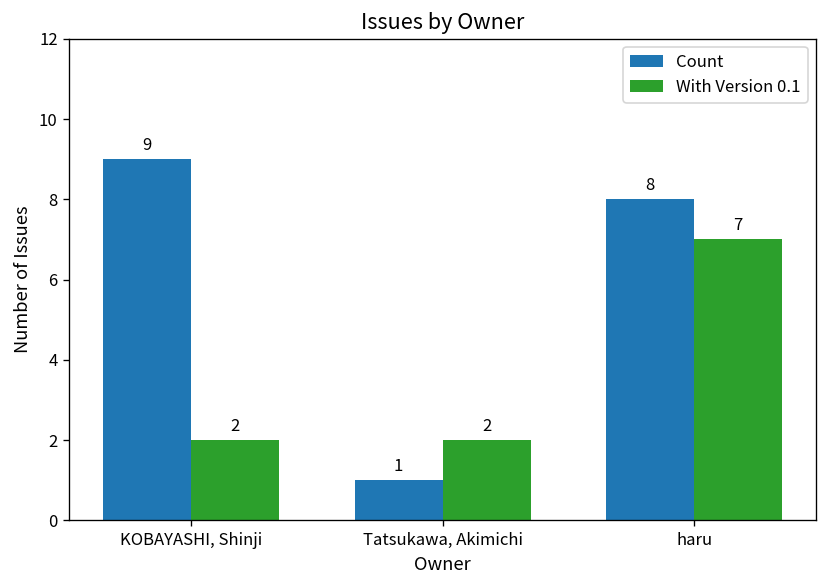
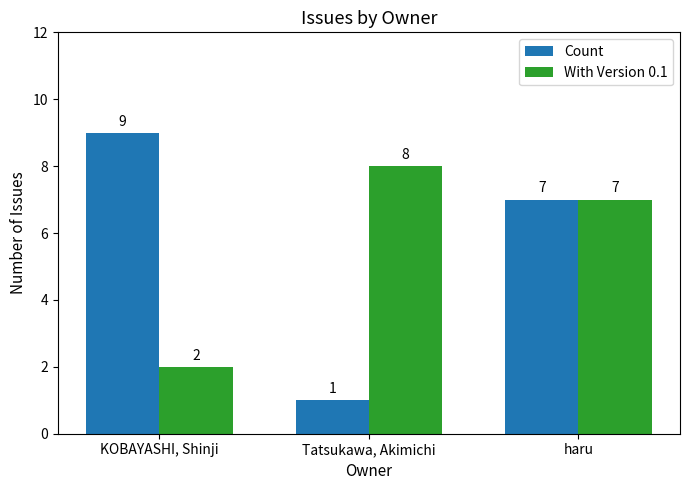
  {
    "Count": {
      "KOBAYASHI, Shinji": 9,
      "Tatsukawa, Akimichi": 1,
-     "haru": 8
+     "haru": 7
    },
    "With Version 0.1": {
      "KOBAYASHI, Shinji": 2,
-     "Tatsukawa, Akimichi": 2,
+     "Tatsukawa, Akimichi": 8,
      "haru": 7
    }
  }
